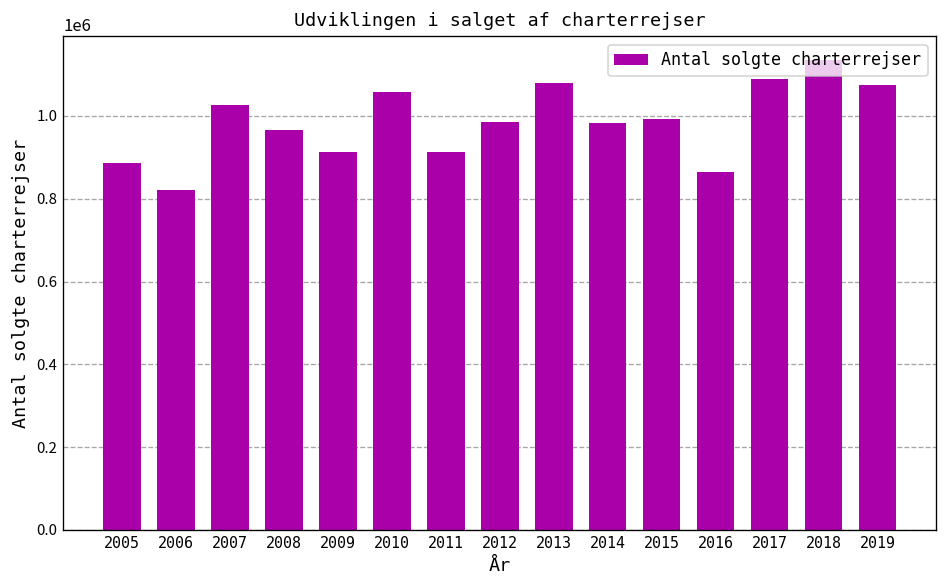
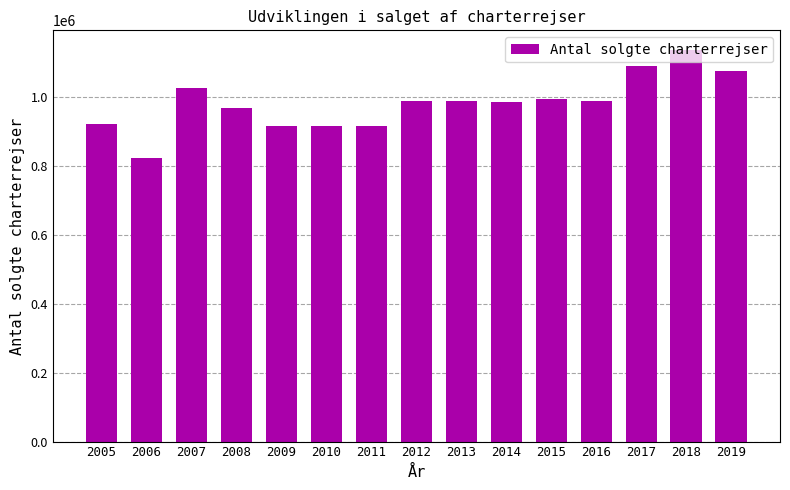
  {
-   "2005": 890000,
+   "2005": 920000,
    "2006": 820000,
    "2007": 1030000,
    "2008": 970000,
    "2009": 910000,
-   "2010": 1060000,
+   "2010": 920000,
    "2011": 910000,
    "2012": 990000,
-   "2013": 1080000,
+   "2013": 990000,
    "2014": 980000,
    "2015": 990000,
-   "2016": 860000,
+   "2016": 990000,
    "2017": 1090000,
    "2019": 1070000
  }
